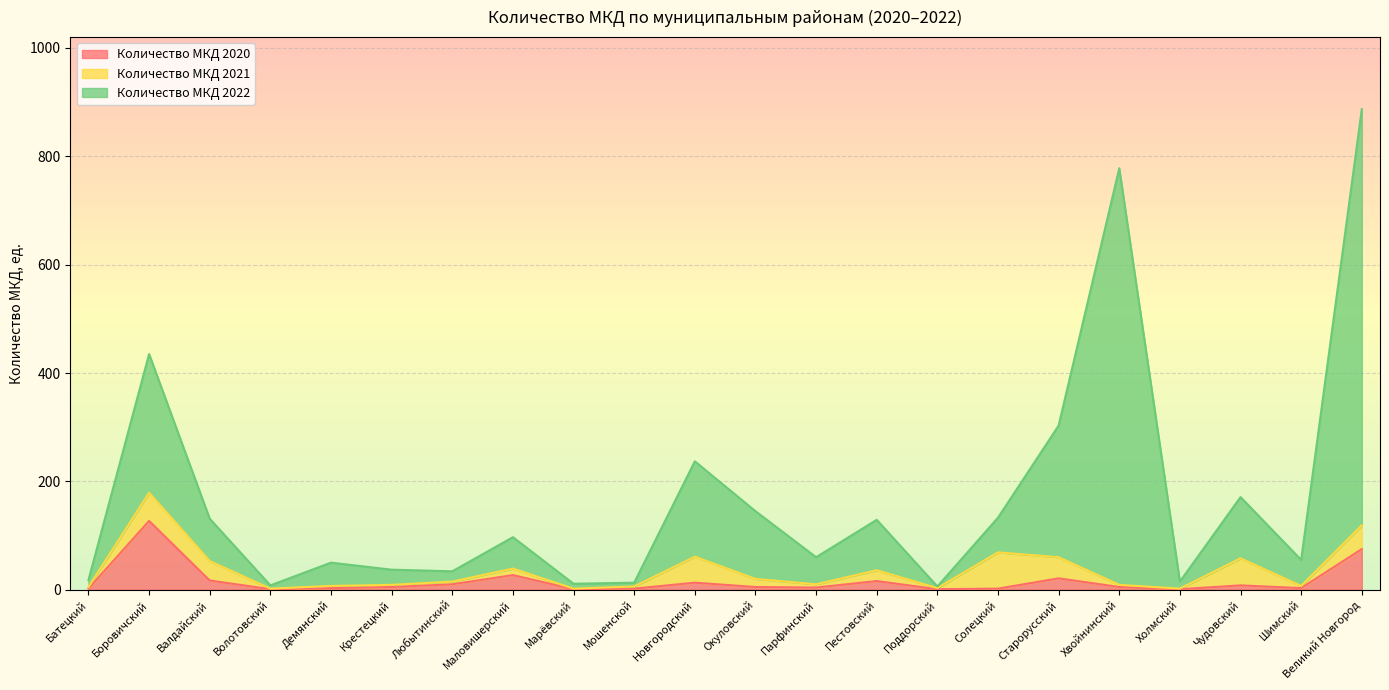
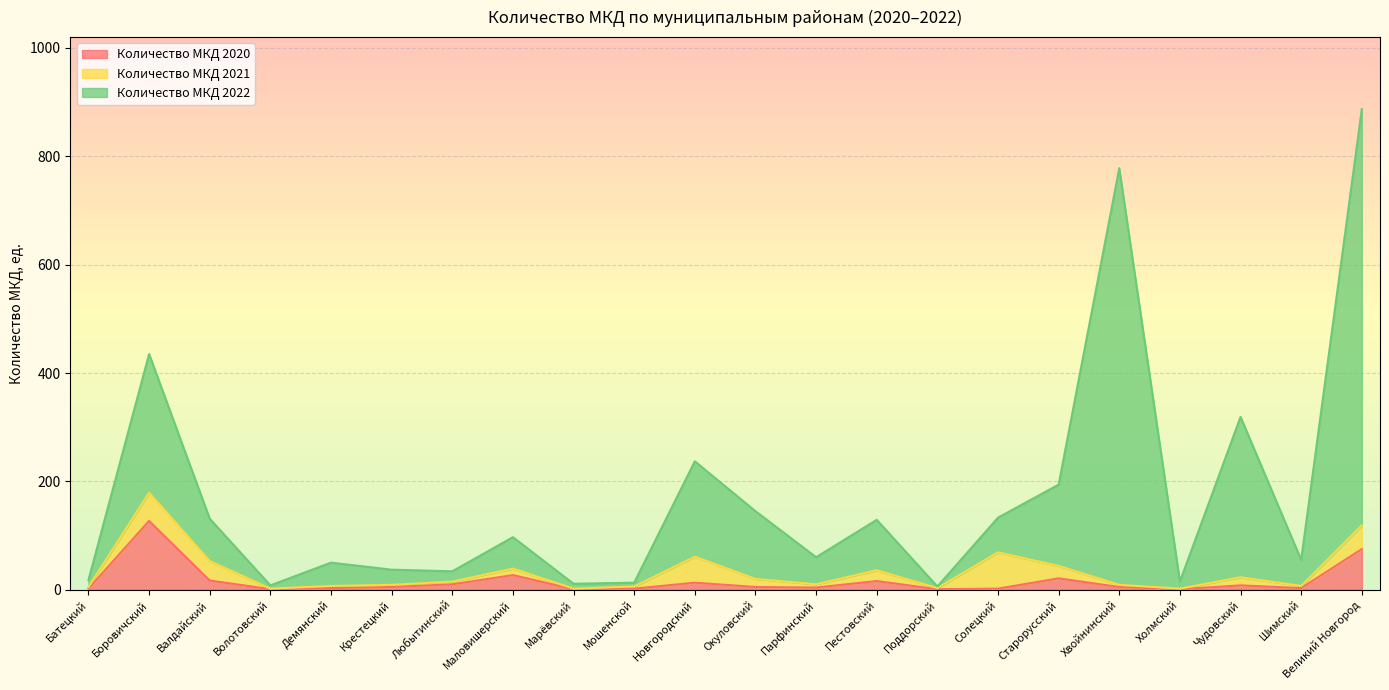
  {
    "Количество МКД 2020": {
      "Боровичский": 130,
      "Валдайский": 20,
      "Любытинский": 10,
      "Маловишерский": 30,
      "Новгородский": 10,
      "Окуловский": 10,
      "Парфинский": 0,
      "Пестовский": 20,
      "Солецкий": 0,
      "Старорусский": 20,
      "Чудовский": 10,
      "Великий Новгород": 80
    },
    "Количество МКД 2021": {
      "Боровичский": 50,
      "Валдайский": 40,
      "Любытинский": 10,
      "Маловишерский": 10,
      "Новгородский": 50,
      "Окуловский": 20,
      "Парфинский": 10,
      "Пестовский": 20,
      "Солецкий": 70,
-     "Старорусский": 40,
-     "Чудовский": 50,
+     "Старорусский": 20,
+     "Чудовский": 20,
      "Великий Новгород": 40
    },
    "Количество МКД 2022": {
      "Батецкий": 10,
      "Боровичский": 260,
      "Валдайский": 80,
      "Волотовский": 10,
      "Демянский": 40,
      "Крестецкий": 30,
      "Любытинский": 20,
      "Маловишерский": 60,
      "Марёвский": 10,
      "Мошенской": 10,
      "Новгородский": 180,
      "Окуловский": 130,
      "Парфинский": 50,
      "Пестовский": 90,
      "Солецкий": 60,
-     "Старорусский": 240,
+     "Старорусский": 150,
      "Хвойнинский": 770,
      "Холмский": 10,
-     "Чудовский": 110,
+     "Чудовский": 300,
      "Шимский": 50,
      "Великий Новгород": 770
    }
  }
